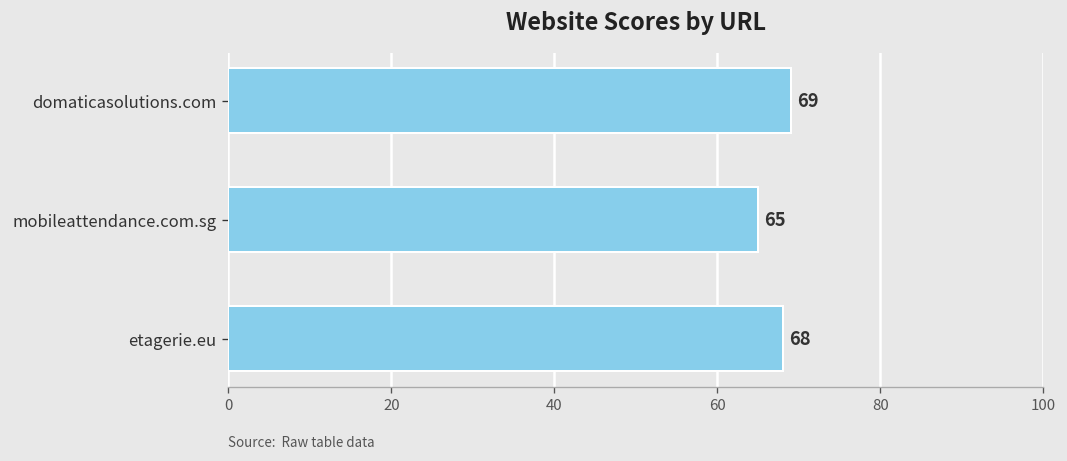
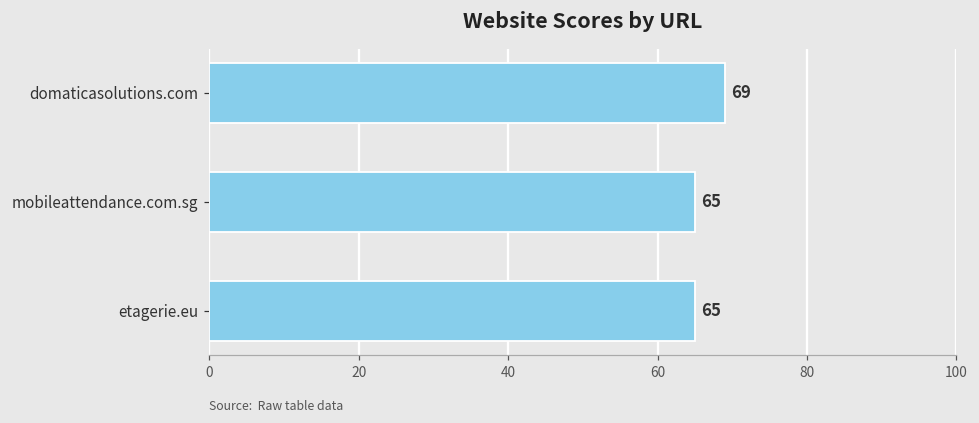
  {
    "domaticasolutions.com": 69,
    "mobileattendance.com.sg": 65,
-   "etagerie.eu": 68
+   "etagerie.eu": 65
  }
